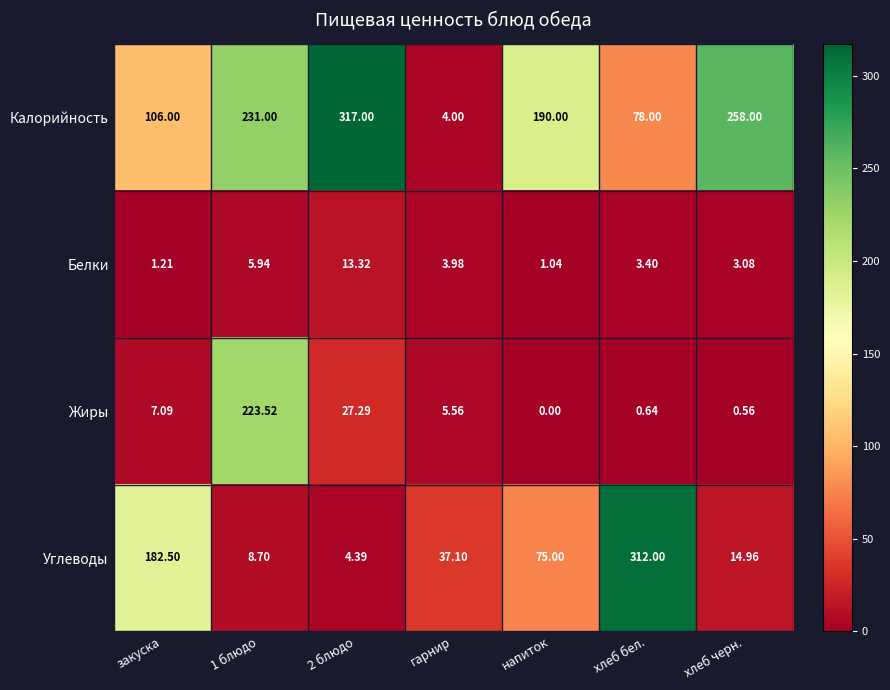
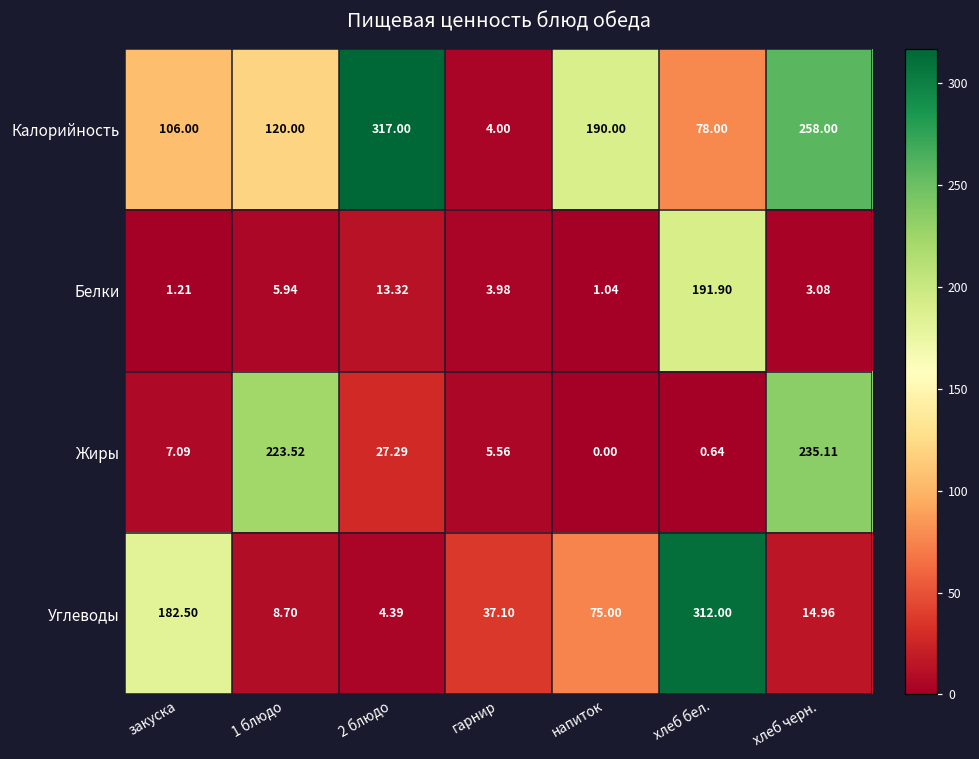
  {
    "Калорийность": {
      "закуска": 106.00,
-     "1 блюдо": 231.00,
+     "1 блюдо": 120.00,
      "2 блюдо": 317.00,
      "гарнир": 4.00,
      "напиток": 190.00,
      "хлеб бел.": 78.00,
      "хлеб черн.": 258.00
    },
    "Белки": {
      "закуска": 1.21,
      "1 блюдо": 5.94,
      "2 блюдо": 13.32,
      "гарнир": 3.98,
      "напиток": 1.04,
-     "хлеб бел.": 3.40,
+     "хлеб бел.": 191.90,
      "хлеб черн.": 3.08
    },
    "Жиры": {
      "закуска": 7.09,
      "1 блюдо": 223.52,
      "2 блюдо": 27.29,
      "гарнир": 5.56,
      "напиток": 0.00,
      "хлеб бел.": 0.64,
-     "хлеб черн.": 0.56
+     "хлеб черн.": 235.11
    },
    "Углеводы": {
      "закуска": 182.50,
      "1 блюдо": 8.70,
      "2 блюдо": 4.39,
      "гарнир": 37.10,
      "напиток": 75.00,
      "хлеб бел.": 312.00,
      "хлеб черн.": 14.96
    }
  }
